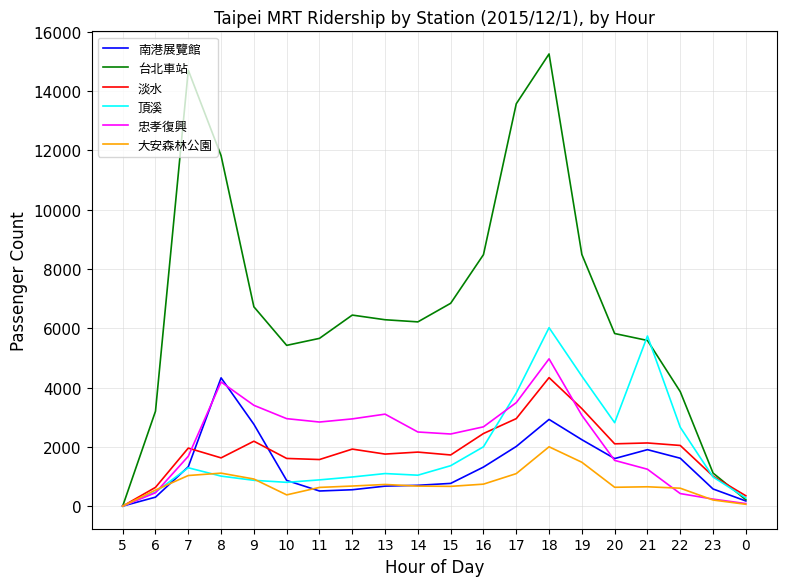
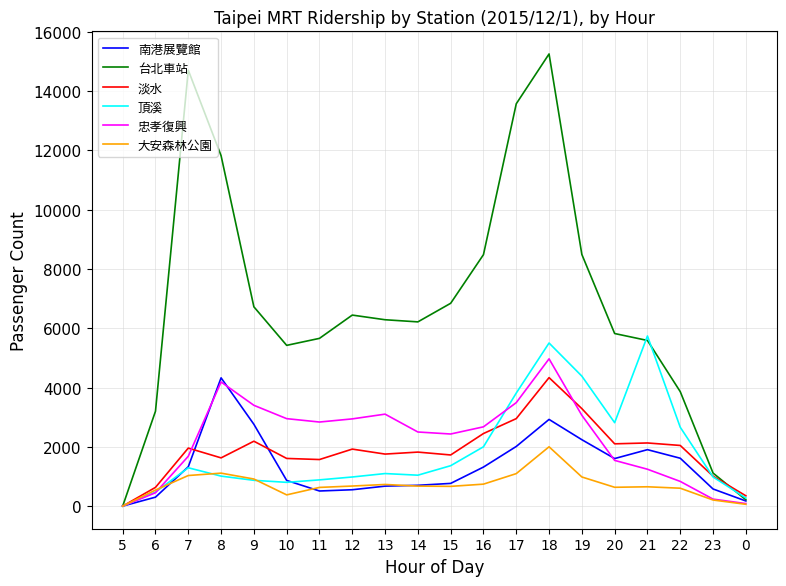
  {
    "南港展覽館": {
      "6": 300,
      "8": 4300,
      "9": 2800,
      "11": 500,
      "12": 600,
      "15": 800,
      "16": 1300,
      "17": 2000,
      "18": 2900,
      "19": 2200,
      "21": 1900,
      "22": 1600,
      "23": 600
    },
    "台北車站": {
      "6": 3200,
      "8": 11800,
      "9": 6700,
      "10": 5400,
      "11": 5700,
      "12": 6400,
      "13": 6300,
      "14": 6200,
      "15": 6800,
      "16": 8500,
      "17": 13600,
      "18": 15300,
      "19": 8500,
      "20": 5800,
      "21": 5600,
      "22": 3900,
      "23": 1100
    },
    "淡水": {
      "6": 600,
      "7": 2000,
      "8": 1600,
      "9": 2200,
      "10": 1600,
      "11": 1600,
      "12": 1900,
      "13": 1800,
      "14": 1800,
      "15": 1700,
      "16": 2400,
      "17": 3000,
      "18": 4300,
      "19": 3300,
      "20": 2100,
      "21": 2100,
      "22": 2000
    },
    "頂溪": {
      "8": 1000,
      "11": 900,
      "12": 1000,
      "13": 1100,
      "14": 1000,
      "15": 1400,
      "16": 2000,
      "17": 3800,
-     "18": 6000,
+     "18": 5500,
      "19": 4400,
      "20": 2800,
      "21": 5700,
      "22": 2700
    },
    "忠孝復興": {
      "7": 1700,
      "8": 4200,
      "9": 3400,
      "10": 3000,
      "11": 2800,
      "12": 2900,
      "13": 3100,
      "14": 2500,
      "15": 2400,
      "16": 2700,
      "17": 3500,
      "18": 5000,
      "19": 3100,
      "21": 1200,
-     "22": 400
+     "22": 800
    },
    "大安森林公園": {
      "7": 1000,
      "8": 1100,
      "10": 400,
      "11": 600,
      "12": 700,
      "15": 700,
      "16": 700,
      "17": 1100,
      "18": 2000,
-     "19": 1500,
+     "19": 1000,
      "20": 600,
      "21": 700,
      "22": 600
    }
  }
